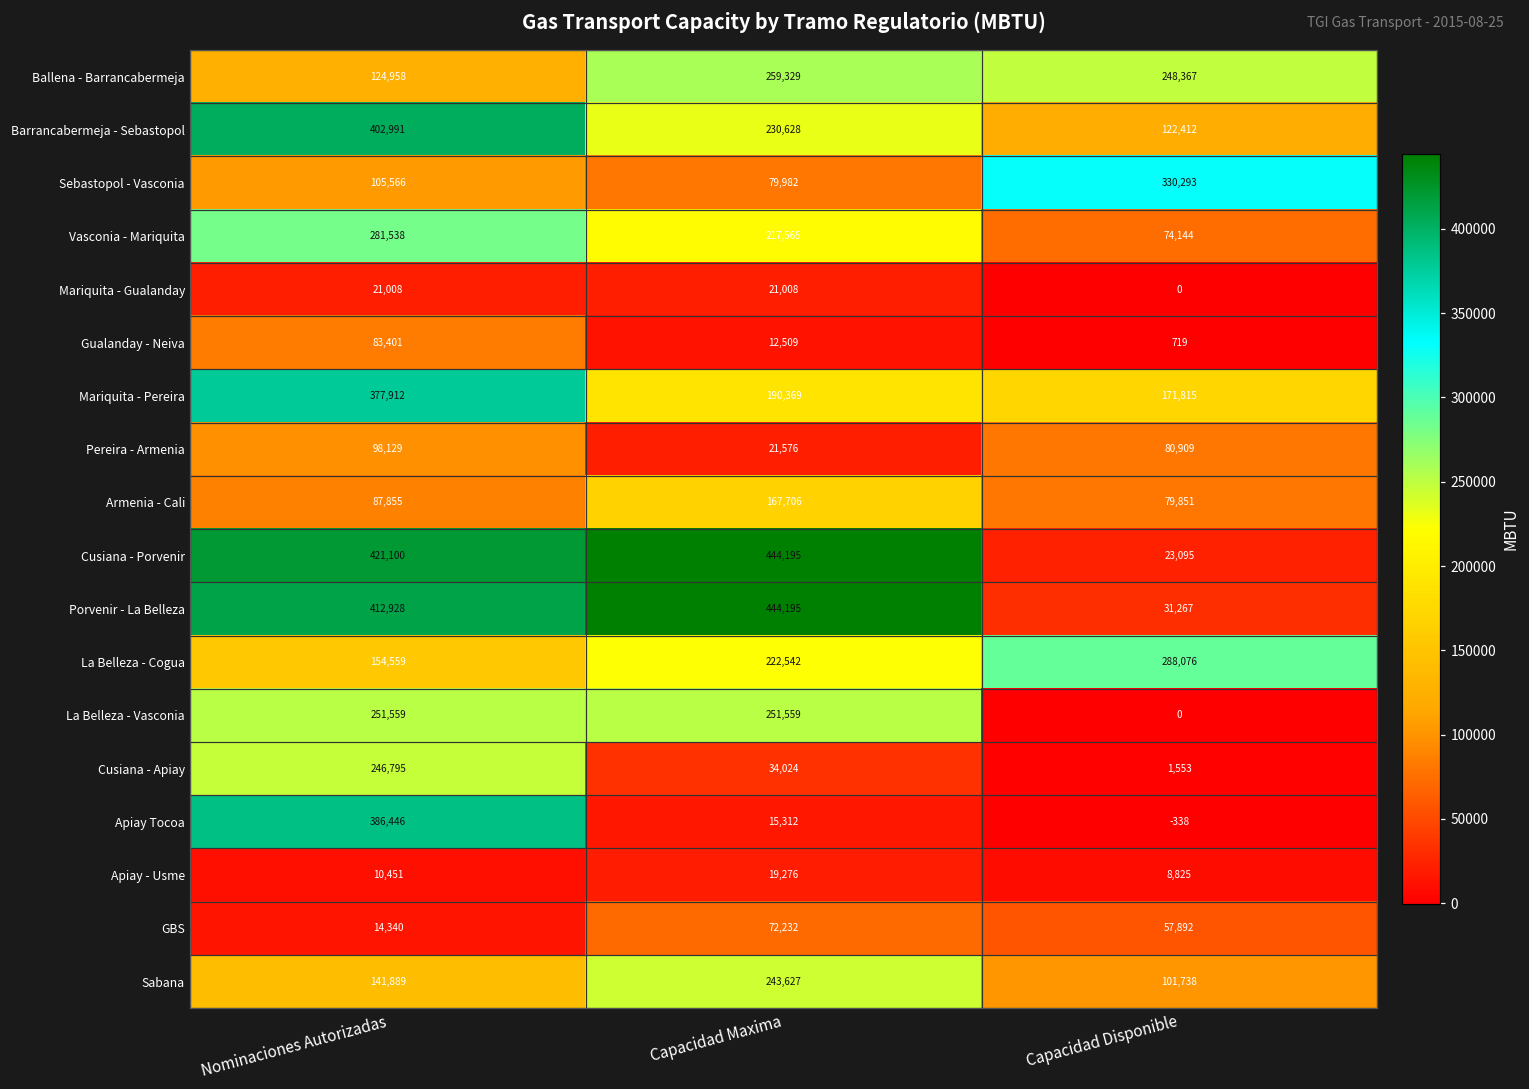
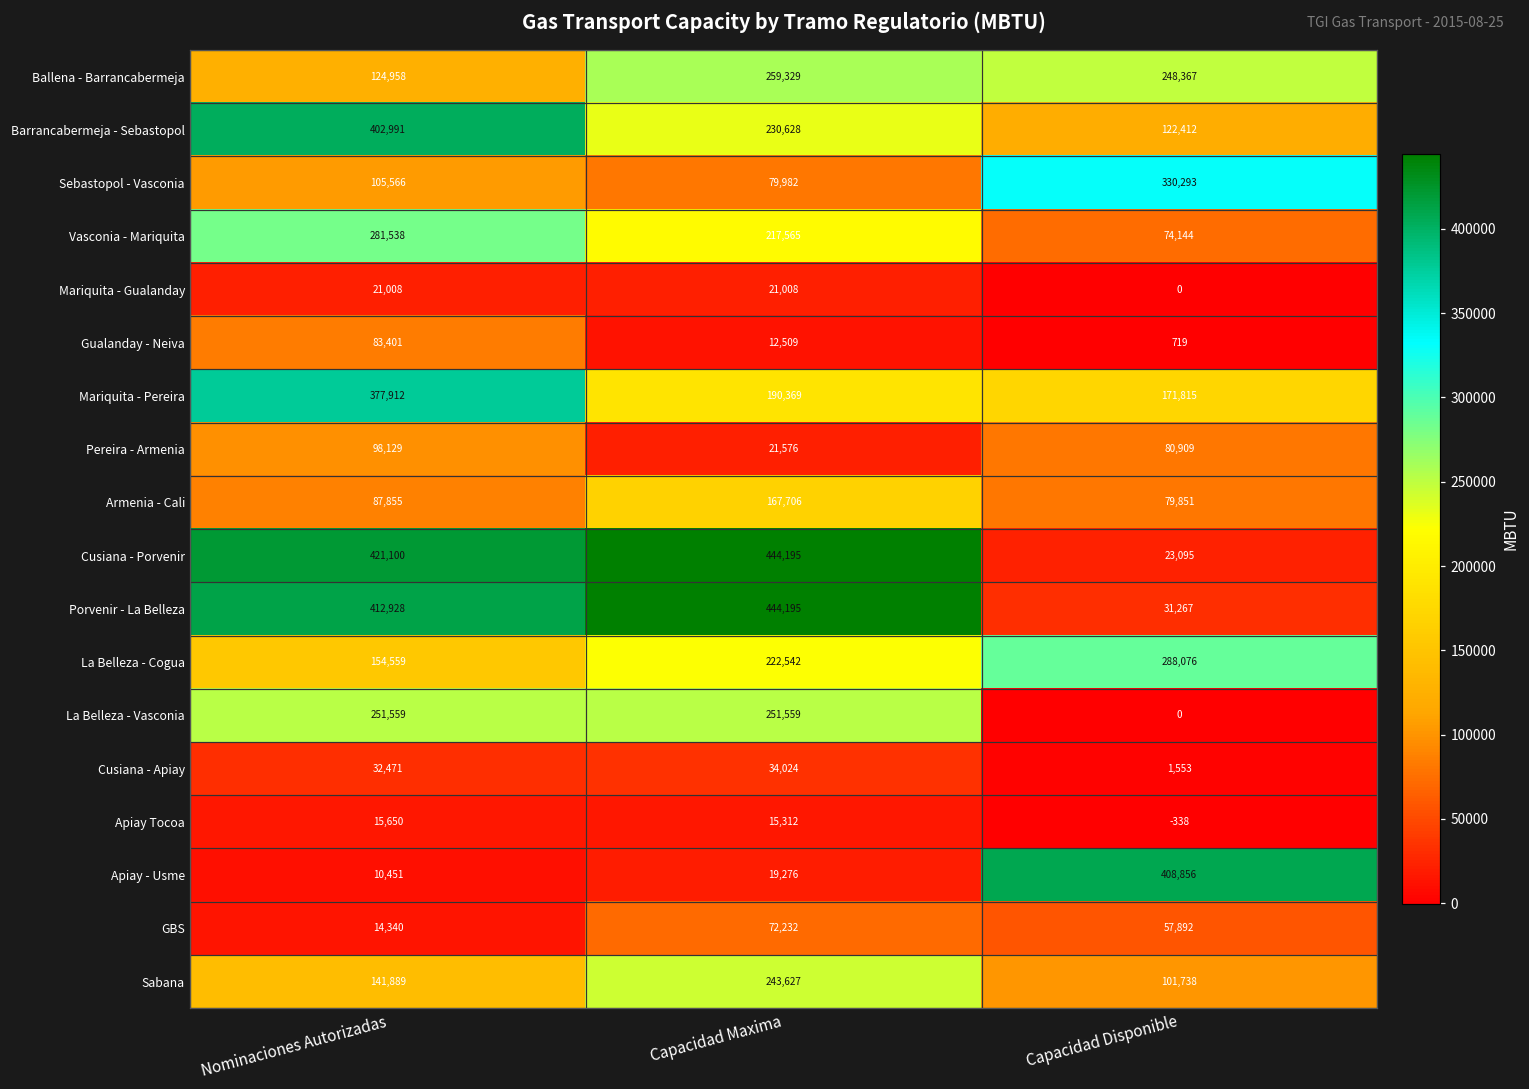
  {
    "Ballena - Barrancabermeja": {
      "Nominaciones Autorizadas": "124,958",
      "Capacidad Maxima": "259,329",
      "Capacidad Disponible": "248,367"
    },
    "Barrancabermeja - Sebastopol": {
      "Nominaciones Autorizadas": "402,991",
      "Capacidad Maxima": "230,628",
      "Capacidad Disponible": "122,412"
    },
    "Sebastopol - Vasconia": {
      "Nominaciones Autorizadas": "105,566",
      "Capacidad Maxima": "79,982",
      "Capacidad Disponible": "330,293"
    },
    "Vasconia - Mariquita": {
      "Nominaciones Autorizadas": "281,538",
      "Capacidad Maxima": "217,565",
      "Capacidad Disponible": "74,144"
    },
    "Mariquita - Gualanday": {
      "Nominaciones Autorizadas": "21,008",
      "Capacidad Maxima": "21,008",
      "Capacidad Disponible": "0"
    },
    "Gualanday - Neiva": {
      "Nominaciones Autorizadas": "83,401",
      "Capacidad Maxima": "12,509",
      "Capacidad Disponible": "719"
    },
    "Mariquita - Pereira": {
      "Nominaciones Autorizadas": "377,912",
      "Capacidad Maxima": "190,369",
      "Capacidad Disponible": "171,815"
    },
    "Pereira - Armenia": {
      "Nominaciones Autorizadas": "98,129",
      "Capacidad Maxima": "21,576",
      "Capacidad Disponible": "80,909"
    },
    "Armenia - Cali": {
      "Nominaciones Autorizadas": "87,855",
      "Capacidad Maxima": "167,706",
      "Capacidad Disponible": "79,851"
    },
    "Cusiana - Porvenir": {
      "Nominaciones Autorizadas": "421,100",
      "Capacidad Maxima": "444,195",
      "Capacidad Disponible": "23,095"
    },
    "Porvenir - La Belleza": {
      "Nominaciones Autorizadas": "412,928",
      "Capacidad Maxima": "444,195",
      "Capacidad Disponible": "31,267"
    },
    "La Belleza - Cogua": {
      "Nominaciones Autorizadas": "154,559",
      "Capacidad Maxima": "222,542",
      "Capacidad Disponible": "288,076"
    },
    "La Belleza - Vasconia": {
      "Nominaciones Autorizadas": "251,559",
      "Capacidad Maxima": "251,559",
      "Capacidad Disponible": "0"
    },
    "Cusiana - Apiay": {
-     "Nominaciones Autorizadas": "246,795",
+     "Nominaciones Autorizadas": "32,471",
      "Capacidad Maxima": "34,024",
      "Capacidad Disponible": "1,553"
    },
    "Apiay Tocoa": {
-     "Nominaciones Autorizadas": "386,446",
+     "Nominaciones Autorizadas": "15,650",
      "Capacidad Maxima": "15,312",
      "Capacidad Disponible": "-338"
    },
    "Apiay - Usme": {
      "Nominaciones Autorizadas": "10,451",
      "Capacidad Maxima": "19,276",
-     "Capacidad Disponible": "8,825"
+     "Capacidad Disponible": "408,856"
    },
    "GBS": {
      "Nominaciones Autorizadas": "14,340",
      "Capacidad Maxima": "72,232",
      "Capacidad Disponible": "57,892"
    },
    "Sabana": {
      "Nominaciones Autorizadas": "141,889",
      "Capacidad Maxima": "243,627",
      "Capacidad Disponible": "101,738"
    }
  }
